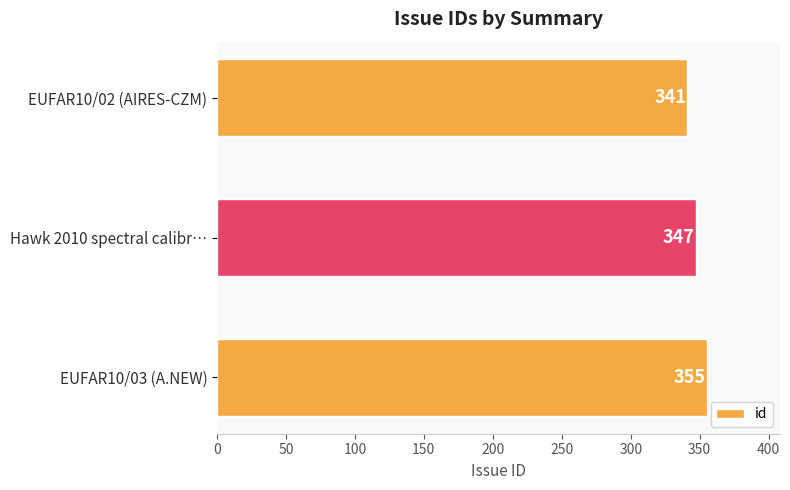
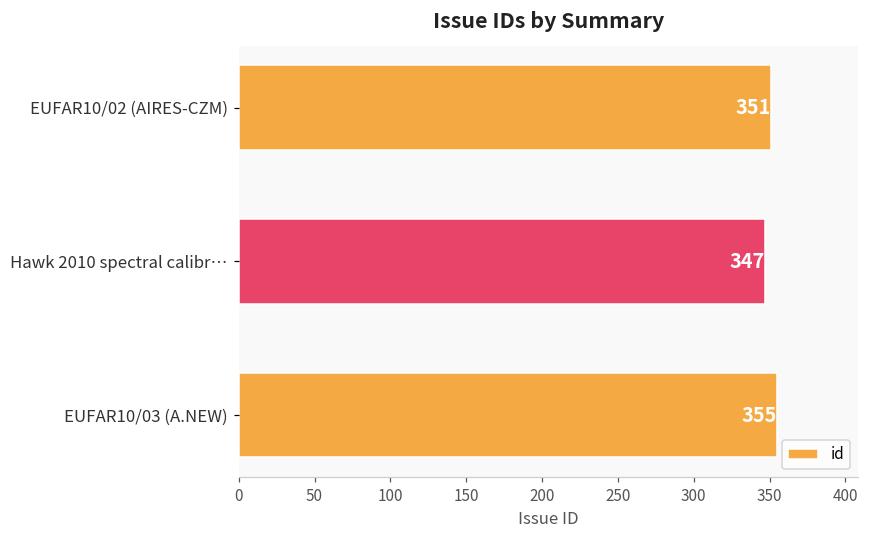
  {
-   "EUFAR10/02 (AIRES-CZM)": 341,
+   "EUFAR10/02 (AIRES-CZM)": 351,
    "Hawk 2010 spectral calibr…": 347,
    "EUFAR10/03 (A.NEW)": 355
  }
